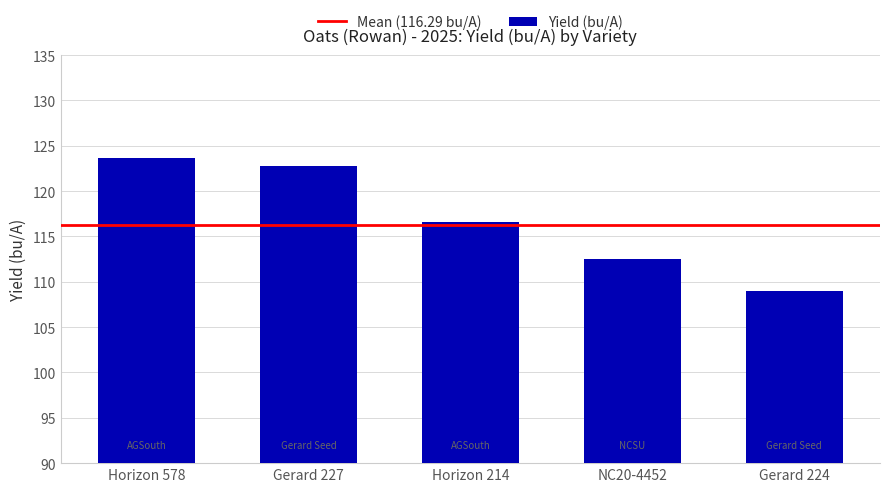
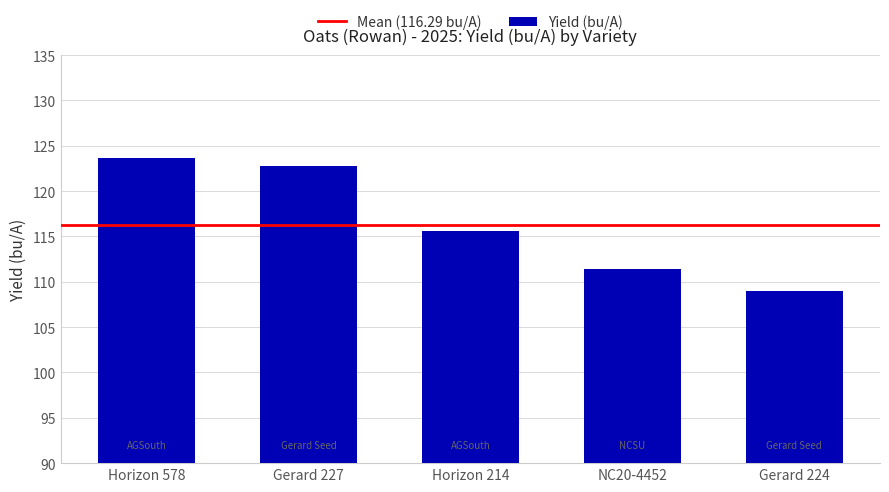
  {
    "Horizon 578": 124,
    "Gerard 227": 123,
-   "Horizon 214": 117,
-   "NC20-4452": 113,
+   "Horizon 214": 116,
+   "NC20-4452": 111,
    "Gerard 224": 109
  }
